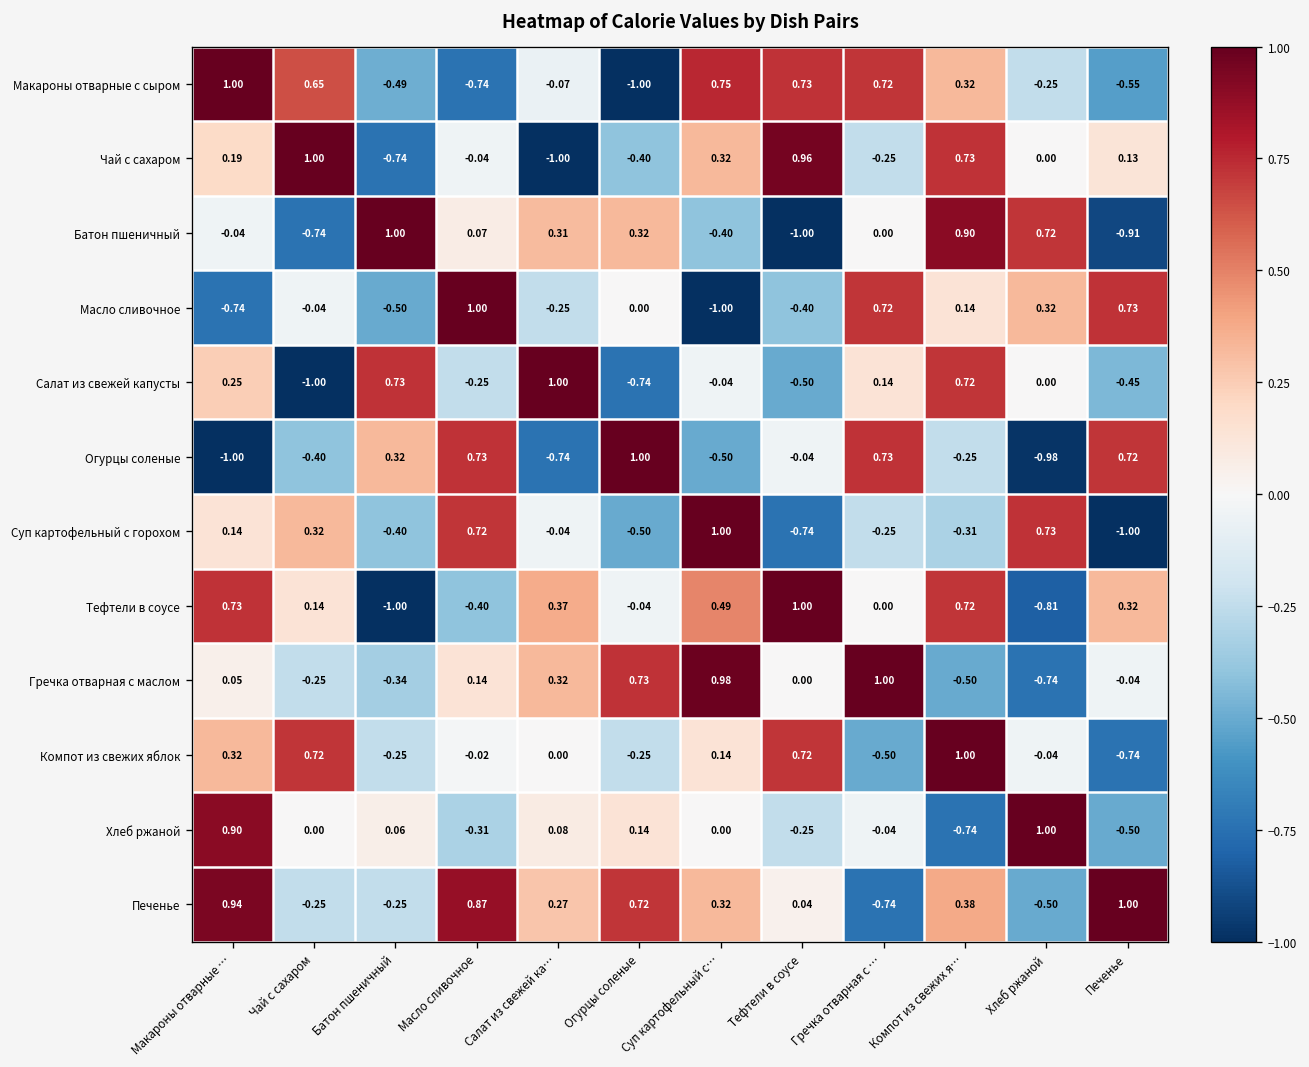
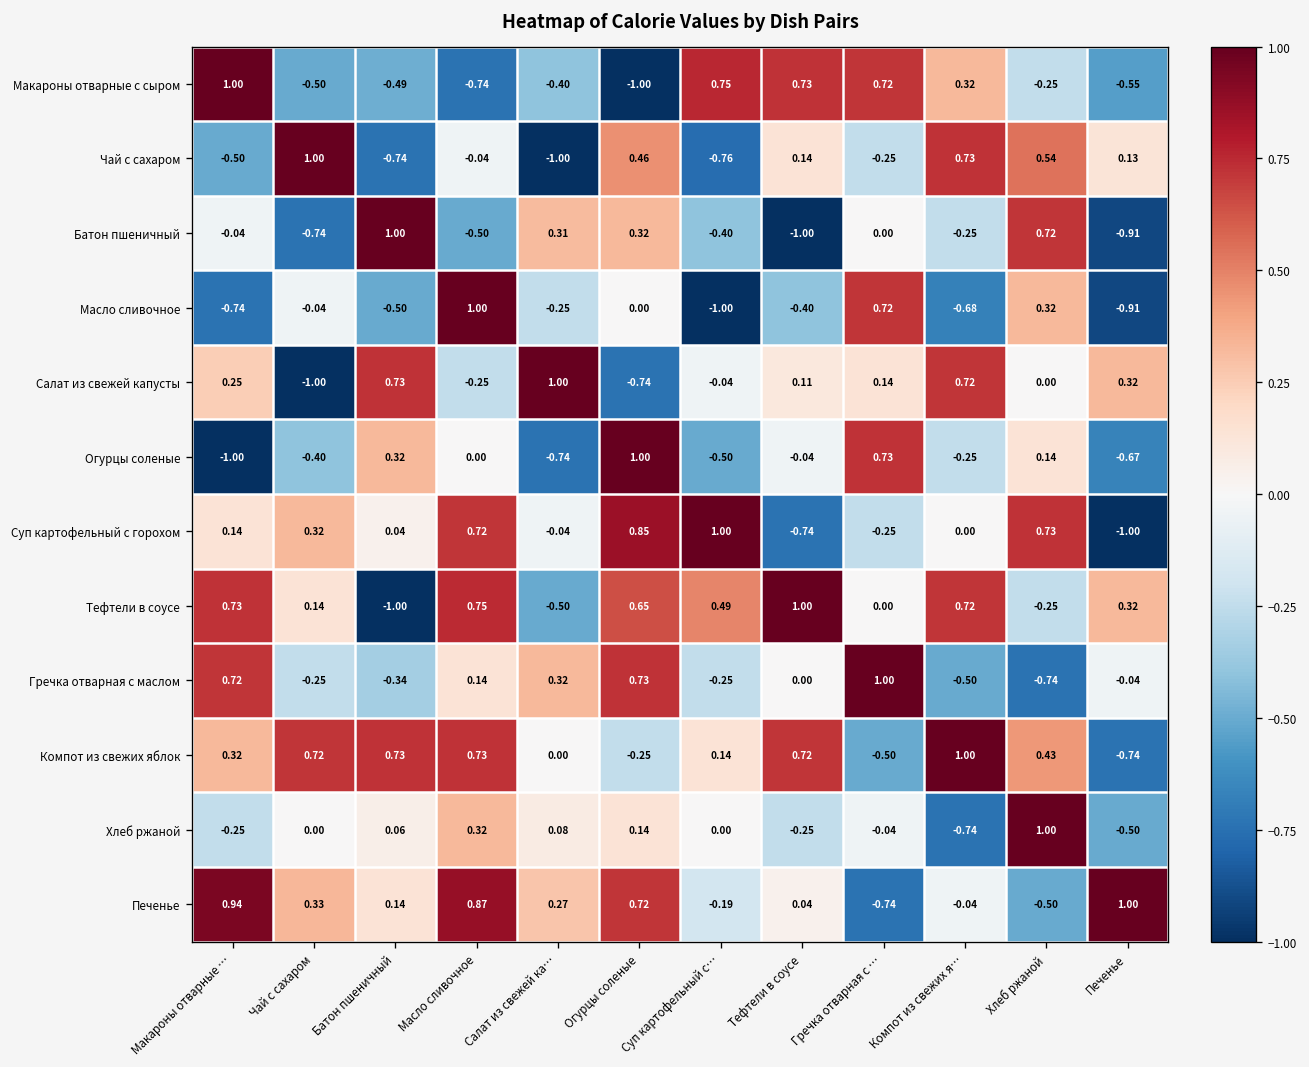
  {
    "Макароны отварные с сыром": {
      "Макароны отварные …": 1.00,
-     "Чай с сахаром": 0.65,
+     "Чай с сахаром": -0.50,
      "Батон пшеничный": -0.49,
      "Масло сливочное": -0.74,
-     "Салат из свежей ка…": -0.07,
+     "Салат из свежей ка…": -0.40,
      "Огурцы соленые": -1.00,
      "Суп картофельный с…": 0.75,
      "Тефтели в соусе": 0.73,
      "Гречка отварная с …": 0.72,
      "Компот из свежих я…": 0.32,
      "Хлеб ржаной": -0.25,
      "Печенье": -0.55
    },
    "Чай с сахаром": {
-     "Макароны отварные …": 0.19,
+     "Макароны отварные …": -0.50,
      "Чай с сахаром": 1.00,
      "Батон пшеничный": -0.74,
      "Масло сливочное": -0.04,
      "Салат из свежей ка…": -1.00,
-     "Огурцы соленые": -0.40,
-     "Суп картофельный с…": 0.32,
-     "Тефтели в соусе": 0.96,
+     "Огурцы соленые": 0.46,
+     "Суп картофельный с…": -0.76,
+     "Тефтели в соусе": 0.14,
      "Гречка отварная с …": -0.25,
      "Компот из свежих я…": 0.73,
-     "Хлеб ржаной": 0.00,
+     "Хлеб ржаной": 0.54,
      "Печенье": 0.13
    },
    "Батон пшеничный": {
      "Макароны отварные …": -0.04,
      "Чай с сахаром": -0.74,
      "Батон пшеничный": 1.00,
-     "Масло сливочное": 0.07,
+     "Масло сливочное": -0.50,
      "Салат из свежей ка…": 0.31,
      "Огурцы соленые": 0.32,
      "Суп картофельный с…": -0.40,
      "Тефтели в соусе": -1.00,
      "Гречка отварная с …": 0.00,
-     "Компот из свежих я…": 0.90,
+     "Компот из свежих я…": -0.25,
      "Хлеб ржаной": 0.72,
      "Печенье": -0.91
    },
    "Масло сливочное": {
      "Макароны отварные …": -0.74,
      "Чай с сахаром": -0.04,
      "Батон пшеничный": -0.50,
      "Масло сливочное": 1.00,
      "Салат из свежей ка…": -0.25,
      "Огурцы соленые": 0.00,
      "Суп картофельный с…": -1.00,
      "Тефтели в соусе": -0.40,
      "Гречка отварная с …": 0.72,
-     "Компот из свежих я…": 0.14,
+     "Компот из свежих я…": -0.68,
      "Хлеб ржаной": 0.32,
-     "Печенье": 0.73
+     "Печенье": -0.91
    },
    "Салат из свежей капусты": {
      "Макароны отварные …": 0.25,
      "Чай с сахаром": -1.00,
      "Батон пшеничный": 0.73,
      "Масло сливочное": -0.25,
      "Салат из свежей ка…": 1.00,
      "Огурцы соленые": -0.74,
      "Суп картофельный с…": -0.04,
-     "Тефтели в соусе": -0.50,
+     "Тефтели в соусе": 0.11,
      "Гречка отварная с …": 0.14,
      "Компот из свежих я…": 0.72,
      "Хлеб ржаной": 0.00,
-     "Печенье": -0.45
+     "Печенье": 0.32
    },
    "Огурцы соленые": {
      "Макароны отварные …": -1.00,
      "Чай с сахаром": -0.40,
      "Батон пшеничный": 0.32,
-     "Масло сливочное": 0.73,
+     "Масло сливочное": 0.00,
      "Салат из свежей ка…": -0.74,
      "Огурцы соленые": 1.00,
      "Суп картофельный с…": -0.50,
      "Тефтели в соусе": -0.04,
      "Гречка отварная с …": 0.73,
      "Компот из свежих я…": -0.25,
-     "Хлеб ржаной": -0.98,
-     "Печенье": 0.72
+     "Хлеб ржаной": 0.14,
+     "Печенье": -0.67
    },
    "Суп картофельный с горохом": {
      "Макароны отварные …": 0.14,
      "Чай с сахаром": 0.32,
-     "Батон пшеничный": -0.40,
+     "Батон пшеничный": 0.04,
      "Масло сливочное": 0.72,
      "Салат из свежей ка…": -0.04,
-     "Огурцы соленые": -0.50,
+     "Огурцы соленые": 0.85,
      "Суп картофельный с…": 1.00,
      "Тефтели в соусе": -0.74,
      "Гречка отварная с …": -0.25,
-     "Компот из свежих я…": -0.31,
+     "Компот из свежих я…": 0.00,
      "Хлеб ржаной": 0.73,
      "Печенье": -1.00
    },
    "Тефтели в соусе": {
      "Макароны отварные …": 0.73,
      "Чай с сахаром": 0.14,
      "Батон пшеничный": -1.00,
-     "Масло сливочное": -0.40,
-     "Салат из свежей ка…": 0.37,
-     "Огурцы соленые": -0.04,
+     "Масло сливочное": 0.75,
+     "Салат из свежей ка…": -0.50,
+     "Огурцы соленые": 0.65,
      "Суп картофельный с…": 0.49,
      "Тефтели в соусе": 1.00,
      "Гречка отварная с …": 0.00,
      "Компот из свежих я…": 0.72,
-     "Хлеб ржаной": -0.81,
+     "Хлеб ржаной": -0.25,
      "Печенье": 0.32
    },
    "Гречка отварная с маслом": {
-     "Макароны отварные …": 0.05,
+     "Макароны отварные …": 0.72,
      "Чай с сахаром": -0.25,
      "Батон пшеничный": -0.34,
      "Масло сливочное": 0.14,
      "Салат из свежей ка…": 0.32,
      "Огурцы соленые": 0.73,
-     "Суп картофельный с…": 0.98,
+     "Суп картофельный с…": -0.25,
      "Тефтели в соусе": 0.00,
      "Гречка отварная с …": 1.00,
      "Компот из свежих я…": -0.50,
      "Хлеб ржаной": -0.74,
      "Печенье": -0.04
    },
    "Компот из свежих яблок": {
      "Макароны отварные …": 0.32,
      "Чай с сахаром": 0.72,
-     "Батон пшеничный": -0.25,
-     "Масло сливочное": -0.02,
+     "Батон пшеничный": 0.73,
+     "Масло сливочное": 0.73,
      "Салат из свежей ка…": 0.00,
      "Огурцы соленые": -0.25,
      "Суп картофельный с…": 0.14,
      "Тефтели в соусе": 0.72,
      "Гречка отварная с …": -0.50,
      "Компот из свежих я…": 1.00,
-     "Хлеб ржаной": -0.04,
+     "Хлеб ржаной": 0.43,
      "Печенье": -0.74
    },
    "Хлеб ржаной": {
-     "Макароны отварные …": 0.90,
+     "Макароны отварные …": -0.25,
      "Чай с сахаром": 0.00,
      "Батон пшеничный": 0.06,
-     "Масло сливочное": -0.31,
+     "Масло сливочное": 0.32,
      "Салат из свежей ка…": 0.08,
      "Огурцы соленые": 0.14,
      "Суп картофельный с…": 0.00,
      "Тефтели в соусе": -0.25,
      "Гречка отварная с …": -0.04,
      "Компот из свежих я…": -0.74,
      "Хлеб ржаной": 1.00,
      "Печенье": -0.50
    },
    "Печенье": {
      "Макароны отварные …": 0.94,
-     "Чай с сахаром": -0.25,
-     "Батон пшеничный": -0.25,
+     "Чай с сахаром": 0.33,
+     "Батон пшеничный": 0.14,
      "Масло сливочное": 0.87,
      "Салат из свежей ка…": 0.27,
      "Огурцы соленые": 0.72,
-     "Суп картофельный с…": 0.32,
+     "Суп картофельный с…": -0.19,
      "Тефтели в соусе": 0.04,
      "Гречка отварная с …": -0.74,
-     "Компот из свежих я…": 0.38,
+     "Компот из свежих я…": -0.04,
      "Хлеб ржаной": -0.50,
      "Печенье": 1.00
    }
  }
